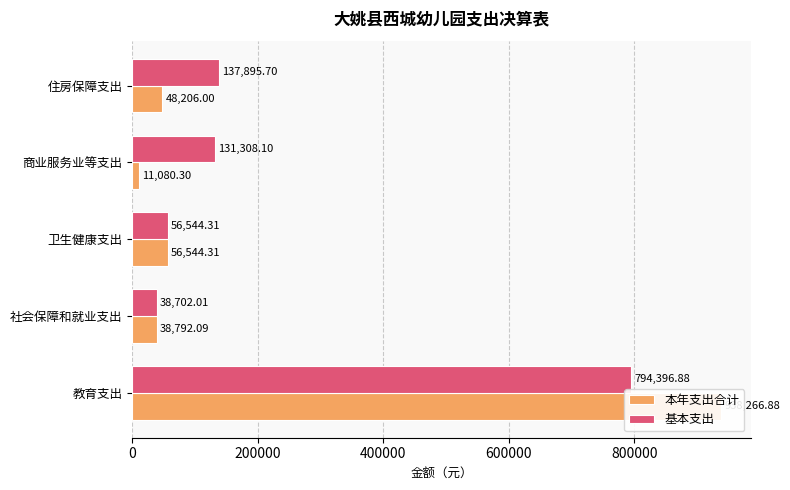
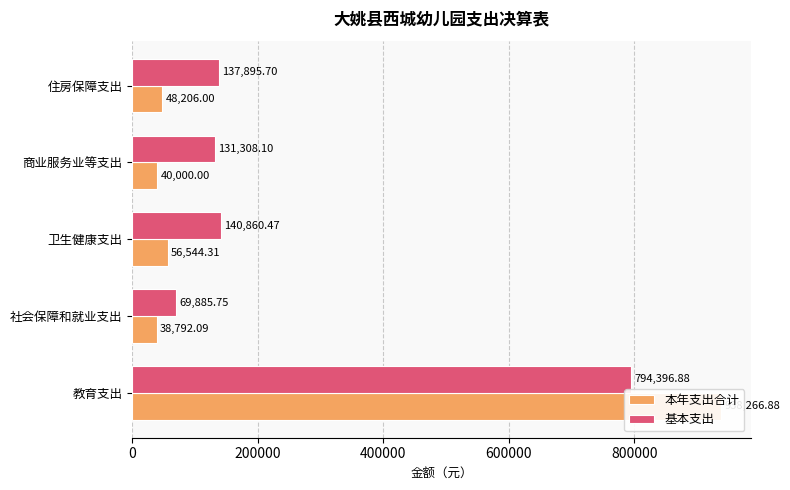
  {
    "本年支出合计": {
      "住房保障支出": "48,206.00",
-     "商业服务业等支出": "11,080.30",
+     "商业服务业等支出": "40,000.00",
      "卫生健康支出": "56,544.31",
      "社会保障和就业支出": "38,792.09"
    },
    "基本支出": {
      "住房保障支出": "137,895.70",
      "商业服务业等支出": "131,308.10",
-     "卫生健康支出": "56,544.31",
-     "社会保障和就业支出": "38,702.01",
+     "卫生健康支出": "140,860.47",
+     "社会保障和就业支出": "69,885.75",
      "教育支出": "794,396.88"
    }
  }
